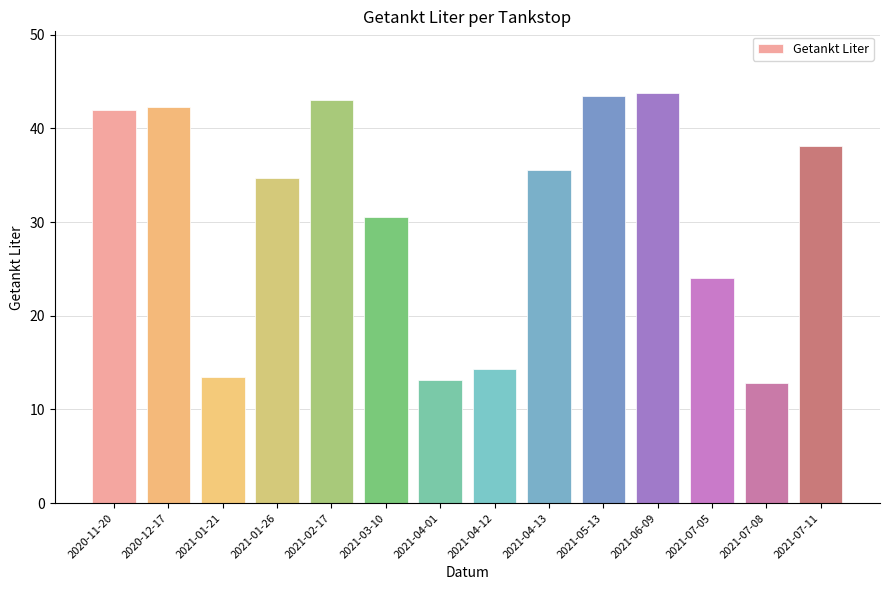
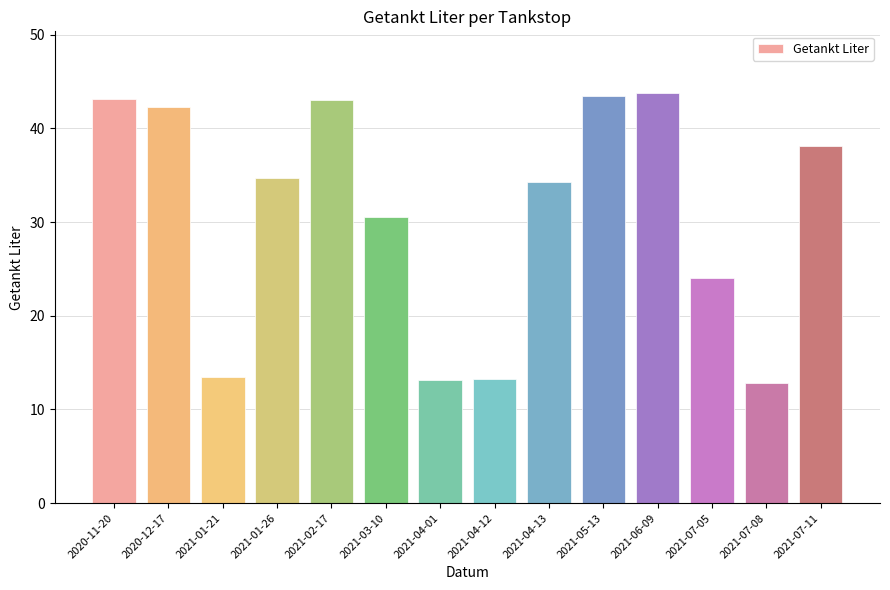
  {
-   "2020-11-20": 42,
+   "2020-11-20": 43,
    "2020-12-17": 42,
    "2021-01-21": 13,
    "2021-01-26": 35,
    "2021-02-17": 43,
    "2021-03-10": 31,
    "2021-04-01": 13,
-   "2021-04-12": 14,
-   "2021-04-13": 36,
+   "2021-04-12": 13,
+   "2021-04-13": 34,
    "2021-05-13": 43,
    "2021-06-09": 44,
    "2021-07-05": 24,
    "2021-07-08": 13,
    "2021-07-11": 38
  }
